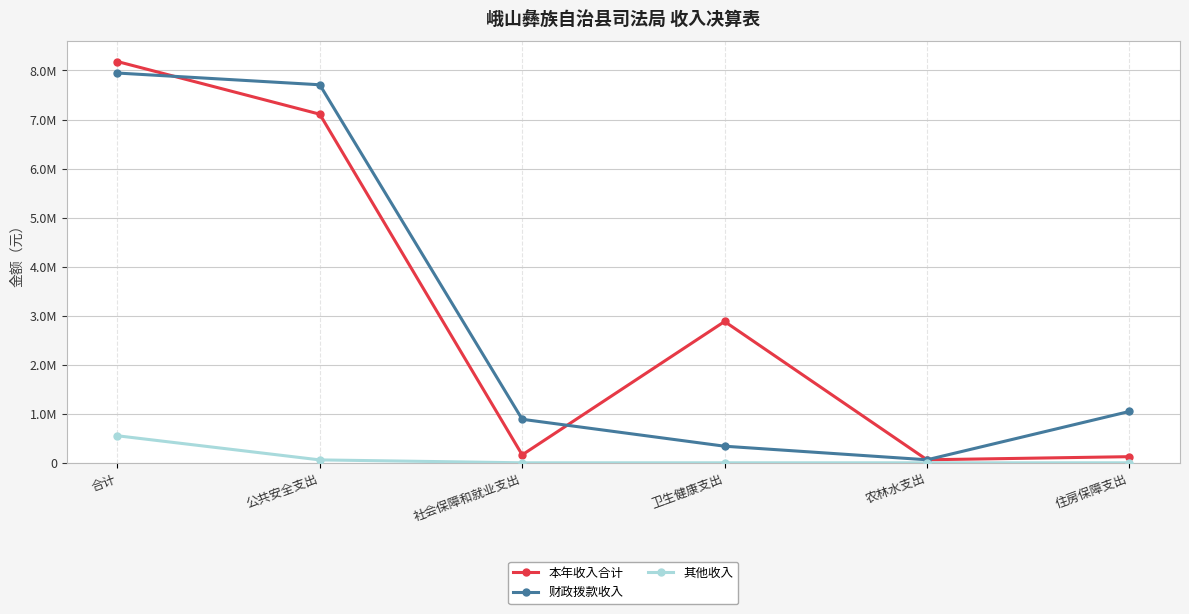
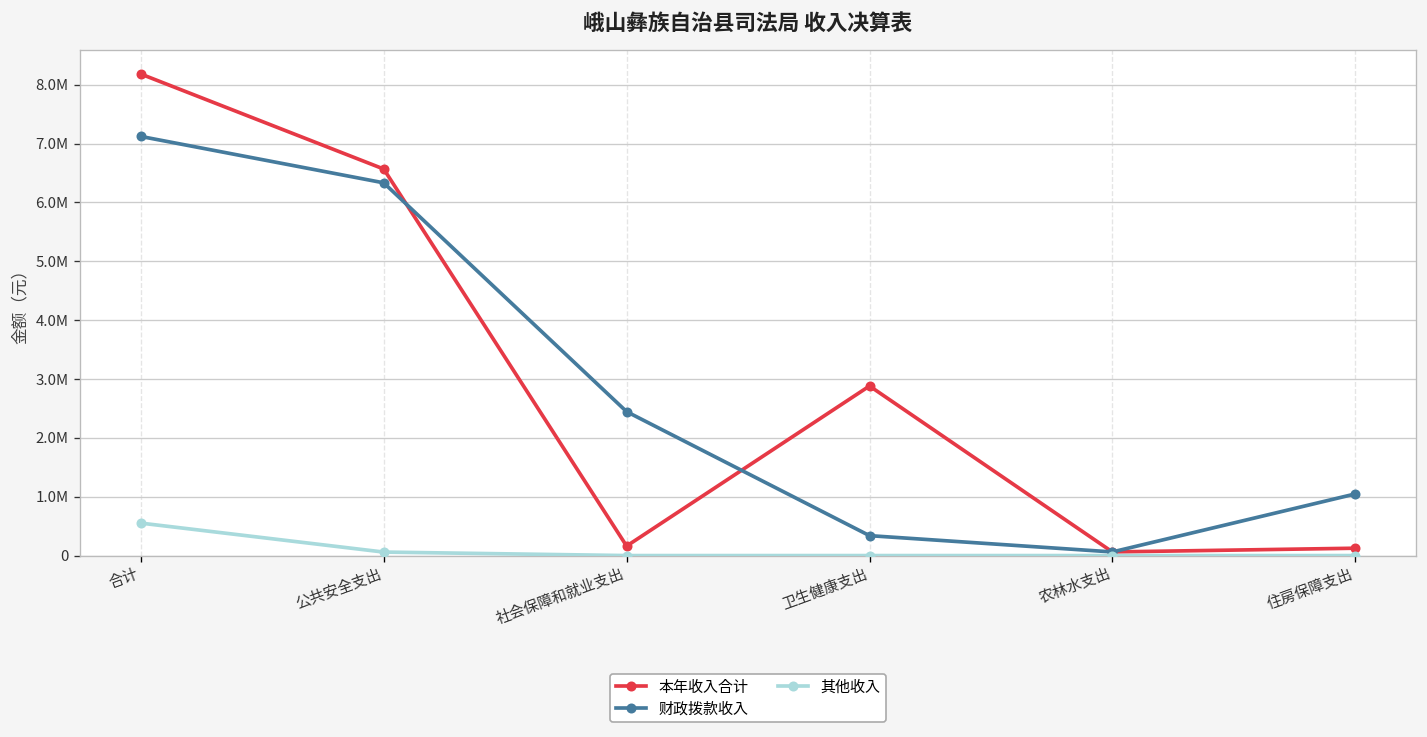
  {
    "本年收入合计": {
      "合计": 8200000,
-     "公共安全支出": 7100000,
+     "公共安全支出": 6600000,
      "社会保障和就业支出": 200000,
      "卫生健康支出": 2900000,
      "住房保障支出": 100000
    },
    "财政拨款收入": {
-     "合计": 7900000,
-     "公共安全支出": 7700000,
-     "社会保障和就业支出": 900000,
+     "合计": 7100000,
+     "公共安全支出": 6300000,
+     "社会保障和就业支出": 2400000,
      "卫生健康支出": 300000,
      "住房保障支出": 1000000
    },
    "其他收入": {
      "合计": 600000,
      "公共安全支出": 100000,
      "社会保障和就业支出": 0,
      "卫生健康支出": 0,
      "农林水支出": 0,
      "住房保障支出": 0
    }
  }
